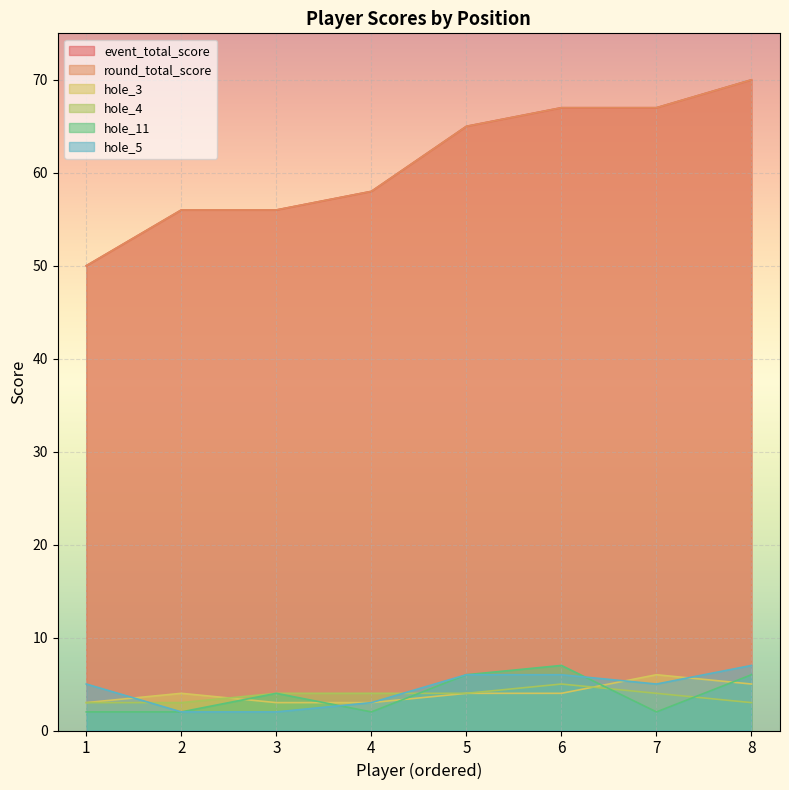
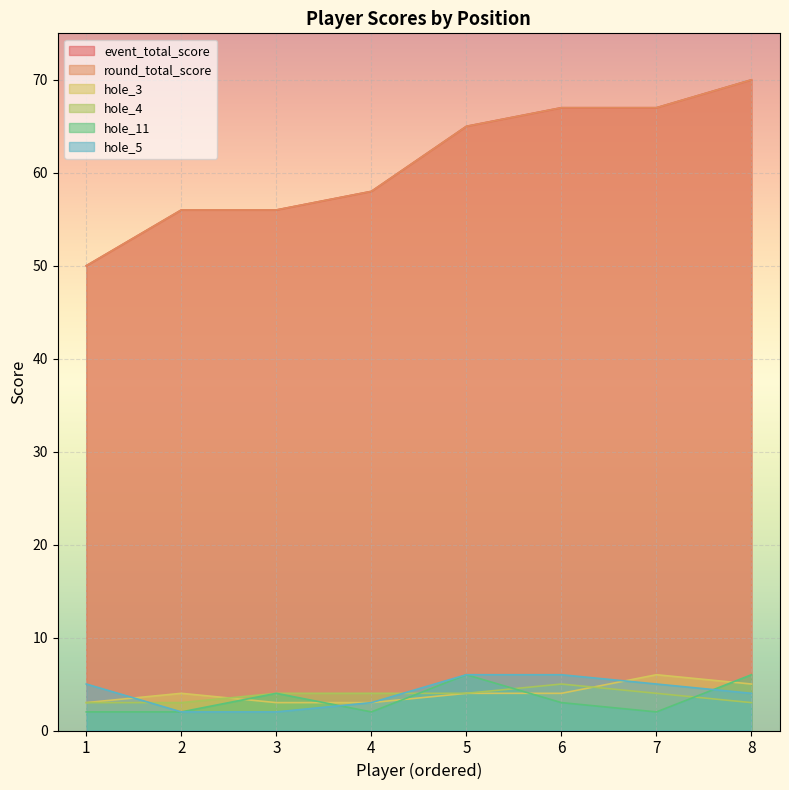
  {
    "hole_11": {
      "1": 2,
      "4": 2,
-     "6": 7,
+     "6": 3,
      "7": 2,
      "8": 6
    },
    "hole_5": {
      "1": 5,
      "3": 2,
      "6": 6,
      "7": 5,
-     "8": 7
+     "8": 4
    }
  }
